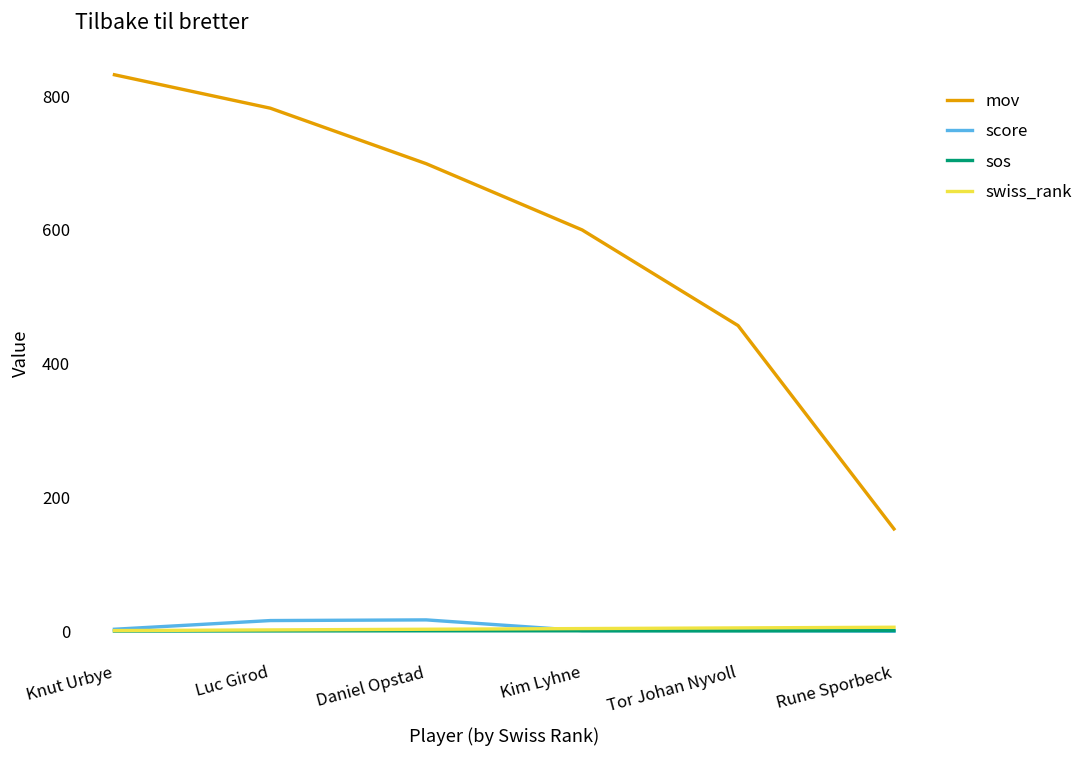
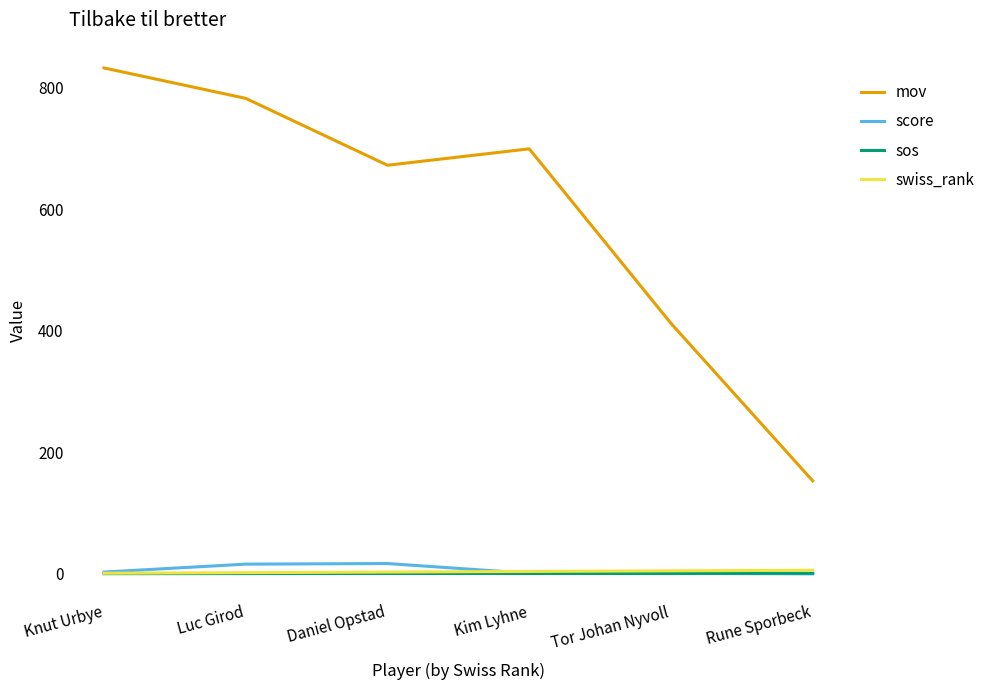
  {
    "mov": {
      "Knut Urbye": 830,
      "Luc Girod": 780,
-     "Daniel Opstad": 700,
-     "Kim Lyhne": 600,
-     "Tor Johan Nyvoll": 460,
+     "Daniel Opstad": 670,
+     "Kim Lyhne": 700,
+     "Tor Johan Nyvoll": 410,
      "Rune Sporbeck": 150
    },
    "score": {
      "Luc Girod": 20,
      "Daniel Opstad": 20
    },
    "swiss_rank": {
      "Rune Sporbeck": 10
    }
  }
